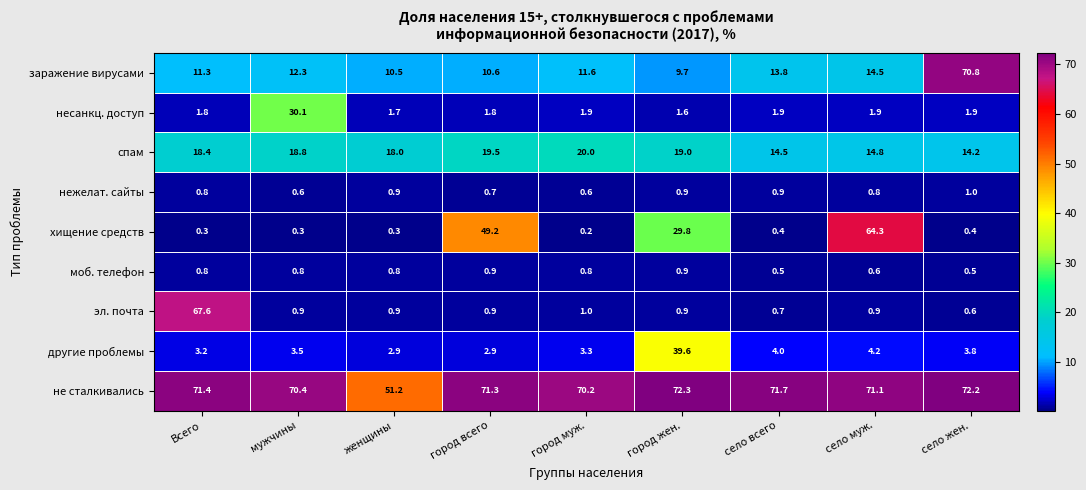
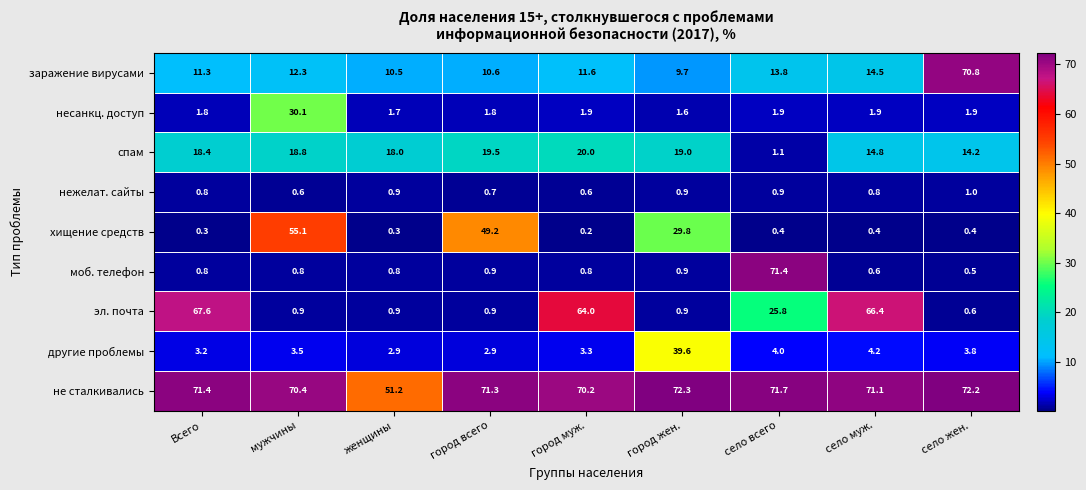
  {
    "заражение вирусами": {
      "Всего": 11.3,
      "мужчины": 12.3,
      "женщины": 10.5,
      "город всего": 10.6,
      "город муж.": 11.6,
      "город жен.": 9.7,
      "село всего": 13.8,
      "село муж.": 14.5,
      "село жен.": 70.8
    },
    "несанкц. доступ": {
      "Всего": 1.8,
      "мужчины": 30.1,
      "женщины": 1.7,
      "город всего": 1.8,
      "город муж.": 1.9,
      "город жен.": 1.6,
      "село всего": 1.9,
      "село муж.": 1.9,
      "село жен.": 1.9
    },
    "спам": {
      "Всего": 18.4,
      "мужчины": 18.8,
      "женщины": 18.0,
      "город всего": 19.5,
      "город муж.": 20.0,
      "город жен.": 19.0,
-     "село всего": 14.5,
+     "село всего": 1.1,
      "село муж.": 14.8,
      "село жен.": 14.2
    },
    "нежелат. сайты": {
      "Всего": 0.8,
      "мужчины": 0.6,
      "женщины": 0.9,
      "город всего": 0.7,
      "город муж.": 0.6,
      "город жен.": 0.9,
      "село всего": 0.9,
      "село муж.": 0.8,
      "село жен.": 1.0
    },
    "хищение средств": {
      "Всего": 0.3,
-     "мужчины": 0.3,
+     "мужчины": 55.1,
      "женщины": 0.3,
      "город всего": 49.2,
      "город муж.": 0.2,
      "город жен.": 29.8,
      "село всего": 0.4,
-     "село муж.": 64.3,
+     "село муж.": 0.4,
      "село жен.": 0.4
    },
    "моб. телефон": {
      "Всего": 0.8,
      "мужчины": 0.8,
      "женщины": 0.8,
      "город всего": 0.9,
      "город муж.": 0.8,
      "город жен.": 0.9,
-     "село всего": 0.5,
+     "село всего": 71.4,
      "село муж.": 0.6,
      "село жен.": 0.5
    },
    "эл. почта": {
      "Всего": 67.6,
      "мужчины": 0.9,
      "женщины": 0.9,
      "город всего": 0.9,
-     "город муж.": 1.0,
+     "город муж.": 64.0,
      "город жен.": 0.9,
-     "село всего": 0.7,
-     "село муж.": 0.9,
+     "село всего": 25.8,
+     "село муж.": 66.4,
      "село жен.": 0.6
    },
    "другие проблемы": {
      "Всего": 3.2,
      "мужчины": 3.5,
      "женщины": 2.9,
      "город всего": 2.9,
      "город муж.": 3.3,
      "город жен.": 39.6,
      "село всего": 4.0,
      "село муж.": 4.2,
      "село жен.": 3.8
    },
    "не сталкивались": {
      "Всего": 71.4,
      "мужчины": 70.4,
      "женщины": 51.2,
      "город всего": 71.3,
      "город муж.": 70.2,
      "город жен.": 72.3,
      "село всего": 71.7,
      "село муж.": 71.1,
      "село жен.": 72.2
    }
  }
